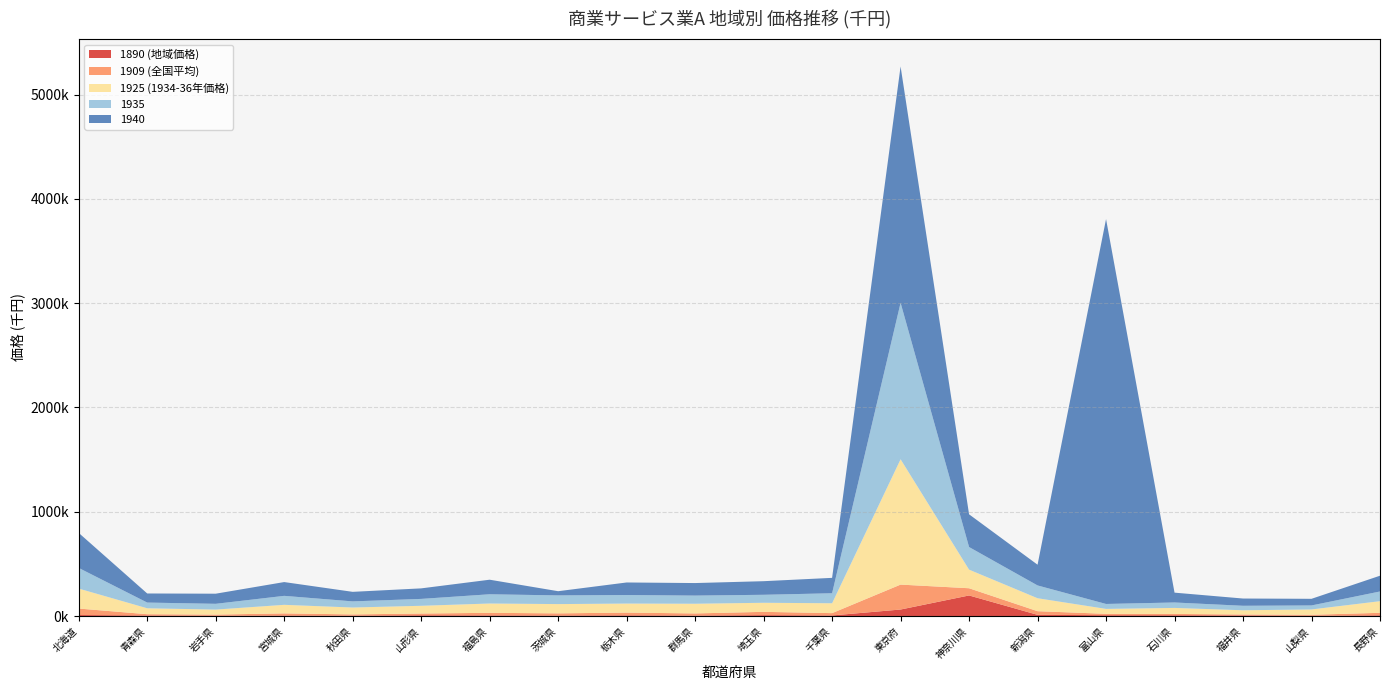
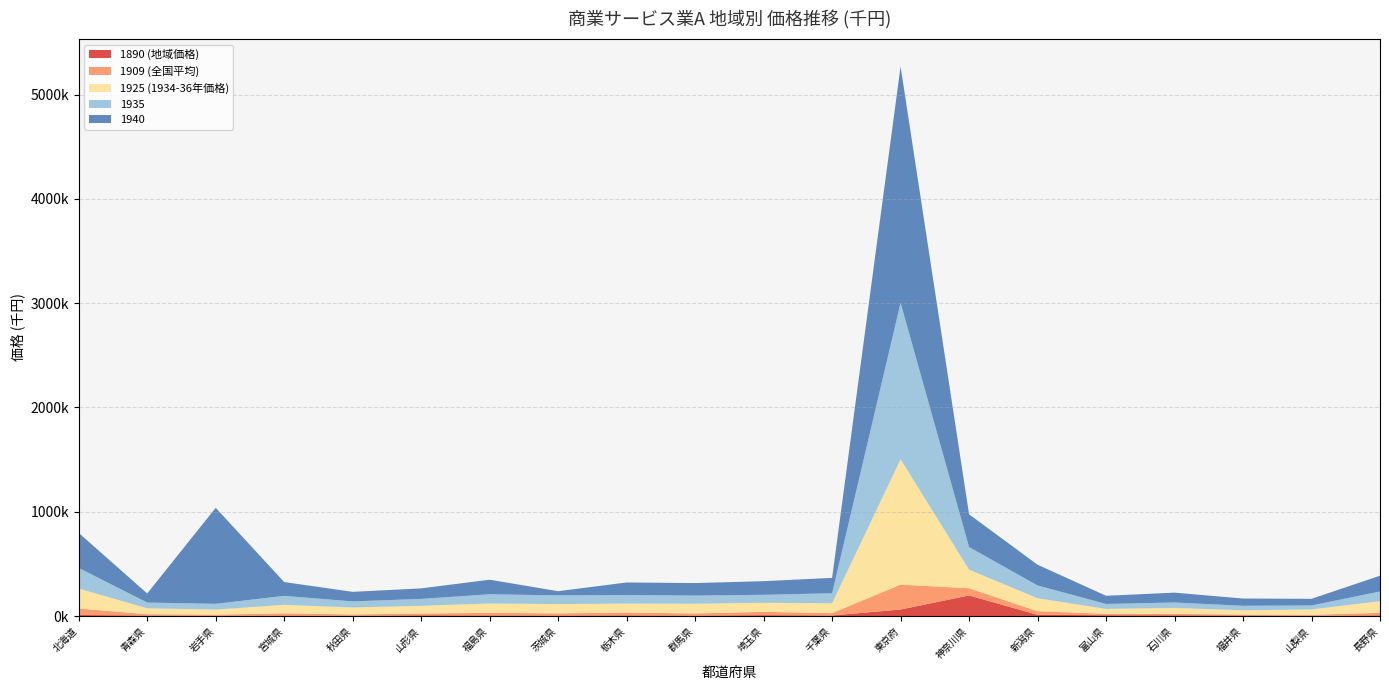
  {
    "1890 (地域価格)": {
      "東京府": 60000,
      "神奈川県": 200000
    },
    "1909 (全国平均)": {
      "北海道": 60000,
      "福島県": 20000,
      "栃木県": 30000,
      "埼玉県": 30000,
      "東京府": 240000,
      "神奈川県": 70000,
      "新潟県": 40000
    },
    "1925 (1934-36年価格)": {
      "北海道": 190000,
      "青森県": 60000,
      "岩手県": 50000,
      "宮城県": 80000,
      "秋田県": 70000,
      "山形県": 70000,
      "福島県": 90000,
      "茨城県": 90000,
      "栃木県": 90000,
      "群馬県": 90000,
      "埼玉県": 90000,
      "千葉県": 90000,
      "東京府": 1200000,
      "神奈川県": 180000,
      "新潟県": 120000,
      "富山県": 50000,
      "石川県": 60000,
      "福井県": 40000,
      "山梨県": 50000,
      "長野県": 110000
    },
    "1935": {
      "北海道": 200000,
      "青森県": 50000,
      "岩手県": 60000,
      "宮城県": 90000,
      "秋田県": 60000,
      "山形県": 70000,
      "福島県": 90000,
      "茨城県": 80000,
      "栃木県": 80000,
      "群馬県": 80000,
      "埼玉県": 80000,
      "千葉県": 100000,
      "東京府": 1500000,
      "神奈川県": 220000,
      "新潟県": 120000,
      "富山県": 50000,
      "石川県": 50000,
      "福井県": 40000,
      "山梨県": 40000,
      "長野県": 90000
    },
    "1940": {
      "北海道": 340000,
      "青森県": 90000,
-     "岩手県": 100000,
+     "岩手県": 920000,
      "宮城県": 130000,
      "秋田県": 90000,
      "山形県": 100000,
      "福島県": 140000,
      "茨城県": 40000,
      "栃木県": 120000,
      "群馬県": 120000,
      "埼玉県": 130000,
      "千葉県": 150000,
      "東京府": 2270000,
      "神奈川県": 310000,
      "新潟県": 200000,
-     "富山県": 3690000,
+     "富山県": 80000,
      "石川県": 90000,
      "福井県": 70000,
      "山梨県": 60000,
      "長野県": 150000
    }
  }
